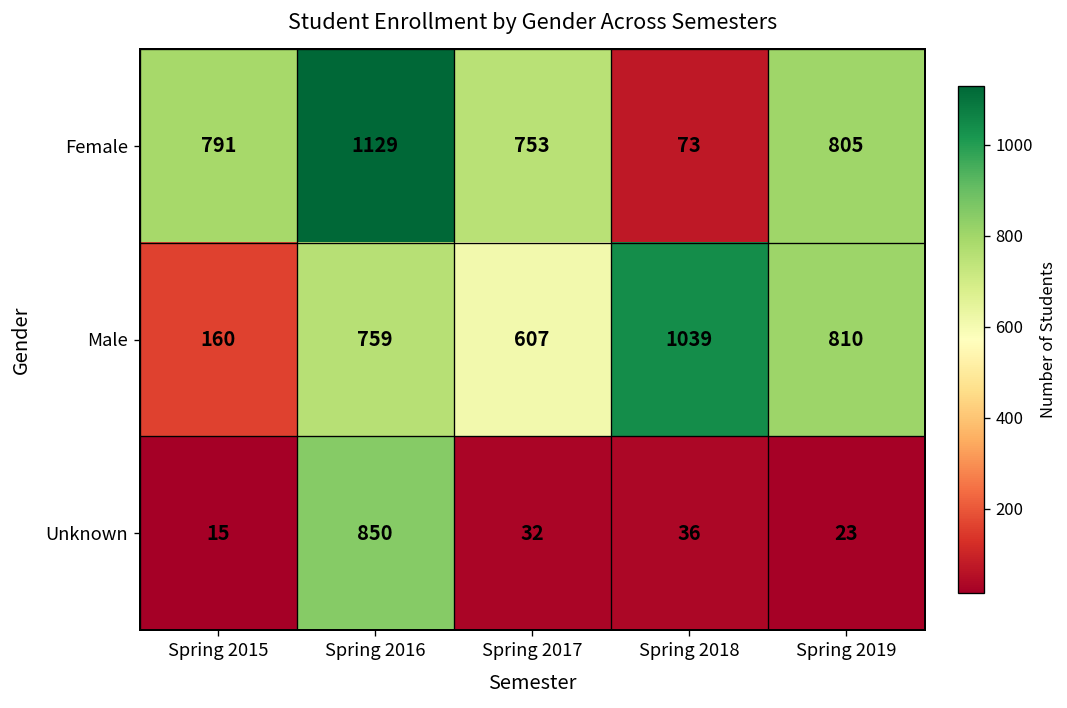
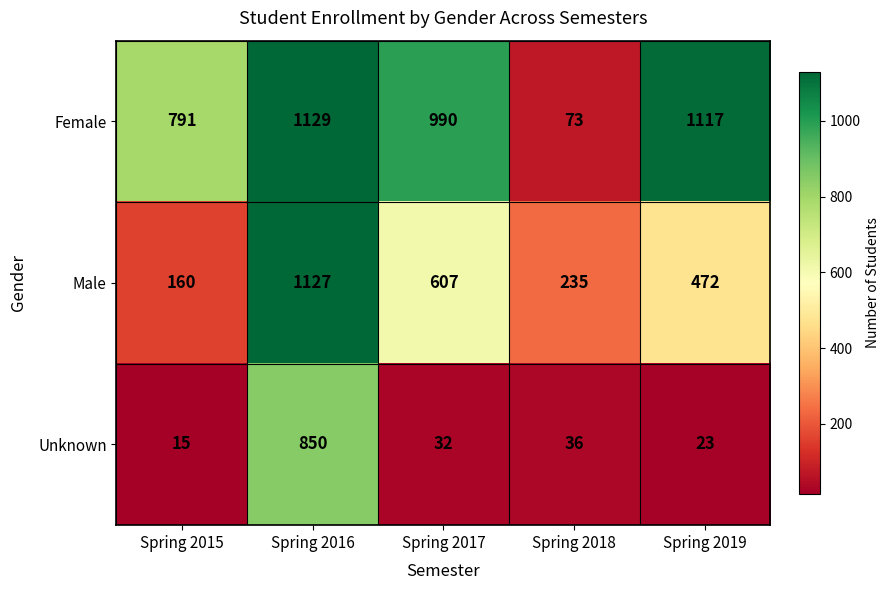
  {
    "Female": {
      "Spring 2015": 791,
      "Spring 2016": 1129,
-     "Spring 2017": 753,
+     "Spring 2017": 990,
      "Spring 2018": 73,
-     "Spring 2019": 805
+     "Spring 2019": 1117
    },
    "Male": {
      "Spring 2015": 160,
-     "Spring 2016": 759,
+     "Spring 2016": 1127,
      "Spring 2017": 607,
-     "Spring 2018": 1039,
-     "Spring 2019": 810
+     "Spring 2018": 235,
+     "Spring 2019": 472
    },
    "Unknown": {
      "Spring 2015": 15,
      "Spring 2016": 850,
      "Spring 2017": 32,
      "Spring 2018": 36,
      "Spring 2019": 23
    }
  }
